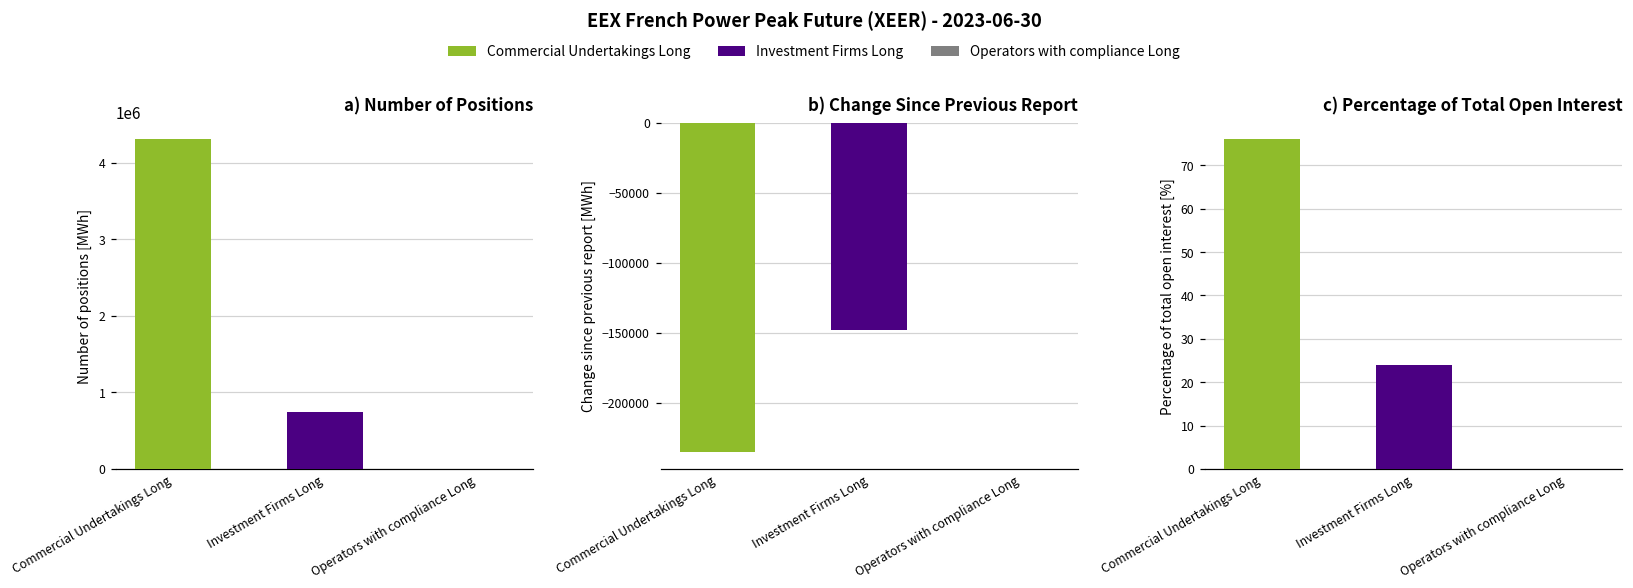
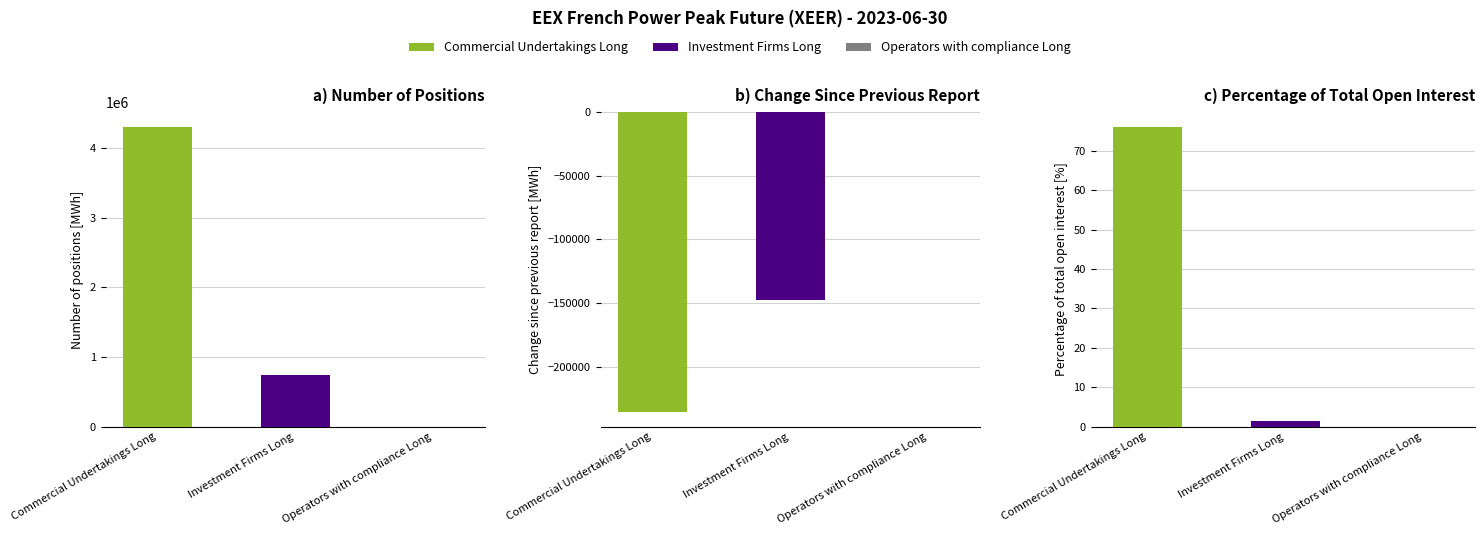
  {
    "a) Number of Positions": {
      "Commercial Undertakings Long": 4300000,
      "Investment Firms Long": 700000,
      "Operators with compliance Long": 0
    },
    "b) Change Since Previous Report": {
      "Commercial Undertakings Long": -235000,
      "Investment Firms Long": -148000,
      "Operators with compliance Long": 0
    },
    "c) Percentage of Total Open Interest": {
      "Commercial Undertakings Long": 76,
-     "Investment Firms Long": 24,
+     "Investment Firms Long": 2,
      "Operators with compliance Long": 0
    }
  }
